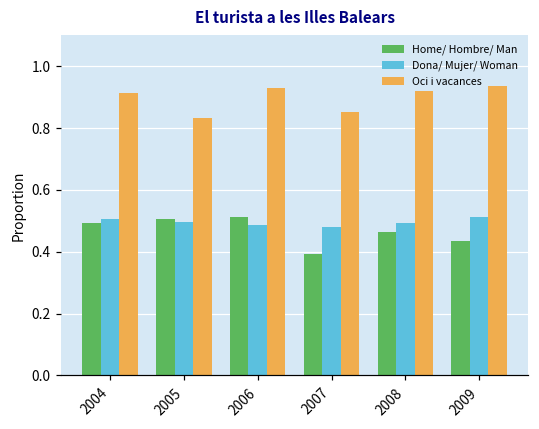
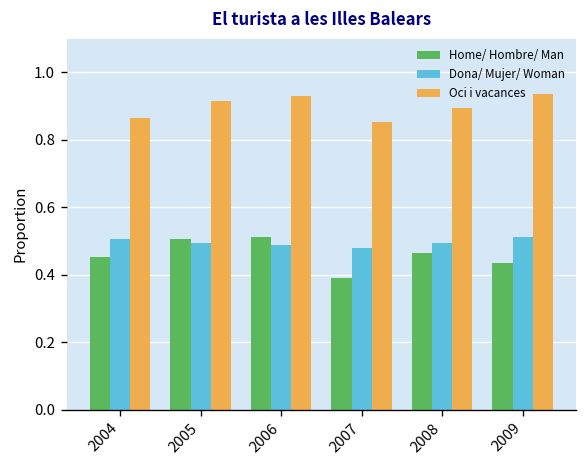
  {
    "Home/ Hombre/ Man": {
-     "2004": 0.49,
+     "2004": 0.45,
      "2005": 0.50,
      "2006": 0.51,
      "2007": 0.39,
      "2008": 0.46,
      "2009": 0.43
    },
    "Dona/ Mujer/ Woman": {
      "2004": 0.51,
      "2005": 0.50,
      "2006": 0.49,
      "2007": 0.48,
      "2008": 0.49,
      "2009": 0.51
    },
    "Oci i vacances": {
-     "2004": 0.91,
-     "2005": 0.83,
+     "2004": 0.86,
+     "2005": 0.91,
      "2006": 0.93,
      "2007": 0.85,
-     "2008": 0.92,
+     "2008": 0.89,
      "2009": 0.94
    }
  }
